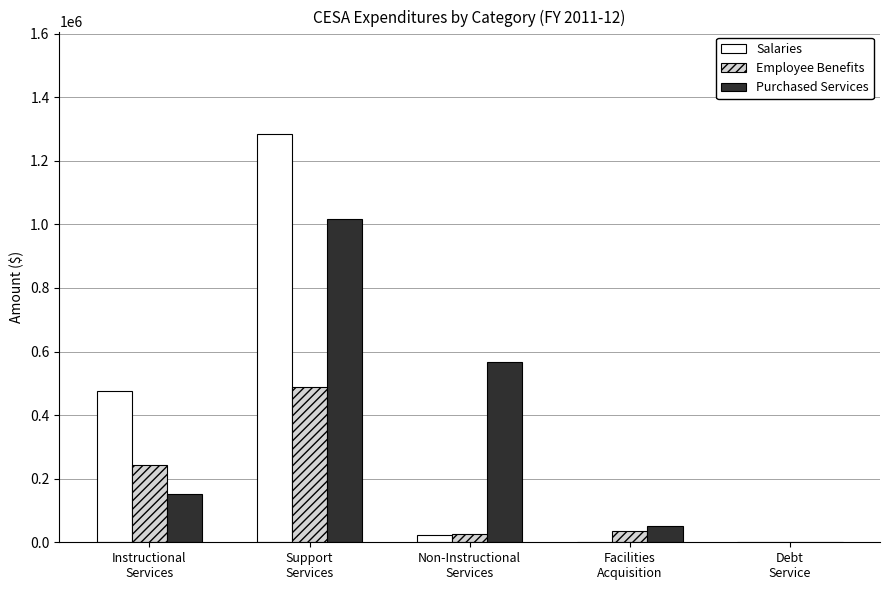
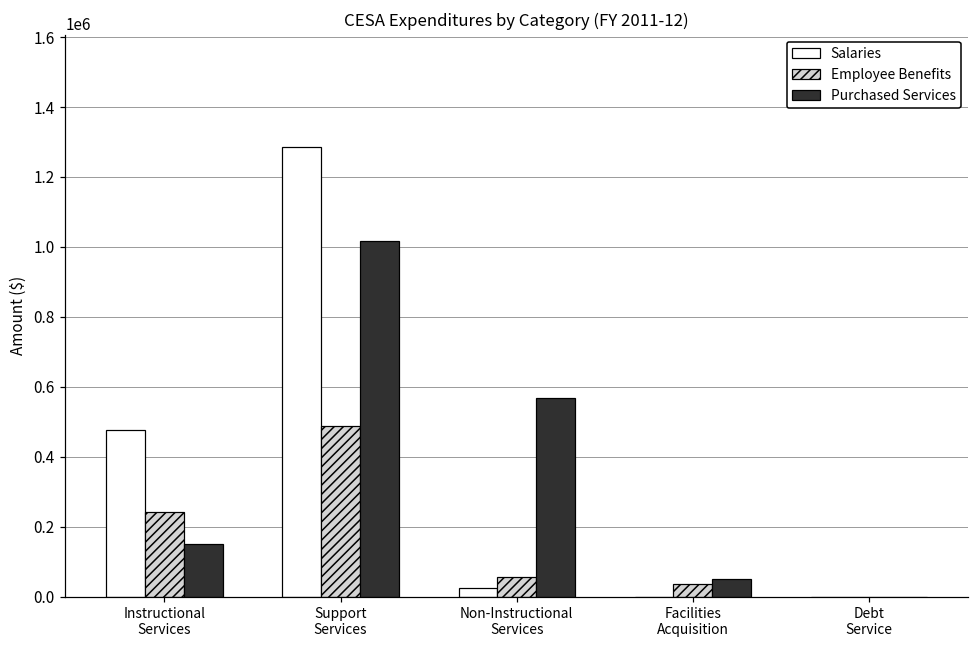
  {
    "Salaries": {
      "Instructional Services": 480000,
      "Support Services": 1290000,
      "Non-Instructional Services": 20000,
      "Facilities Acquisition": 0,
      "Debt Service": 0
    },
    "Employee Benefits": {
      "Instructional Services": 240000,
      "Support Services": 490000,
-     "Non-Instructional Services": 30000,
+     "Non-Instructional Services": 60000,
      "Facilities Acquisition": 40000,
      "Debt Service": 0
    },
    "Purchased Services": {
      "Instructional Services": 150000,
      "Support Services": 1020000,
      "Non-Instructional Services": 570000,
      "Facilities Acquisition": 50000,
      "Debt Service": 0
    }
  }
